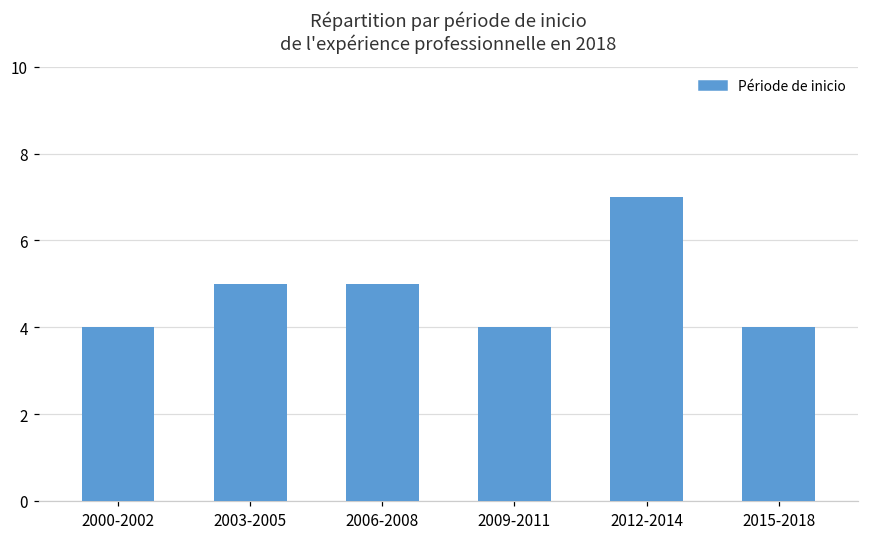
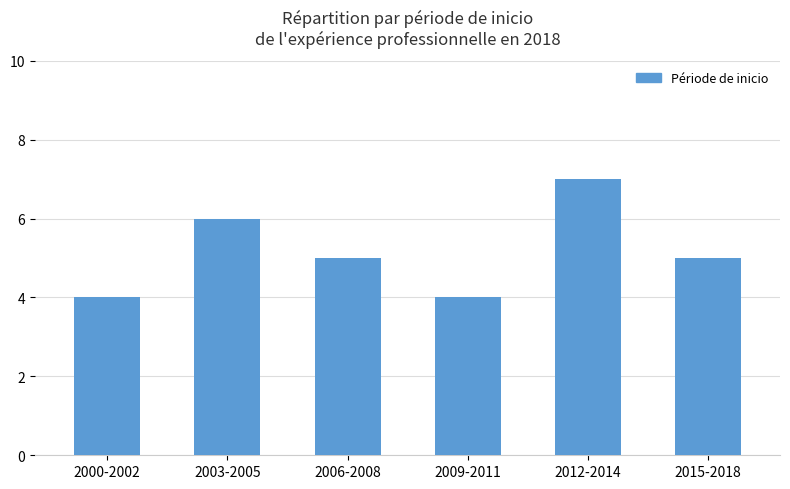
  {
    "2000-2002": 4,
-   "2003-2005": 5,
+   "2003-2005": 6,
    "2006-2008": 5,
    "2009-2011": 4,
    "2012-2014": 7,
-   "2015-2018": 4
+   "2015-2018": 5
  }
